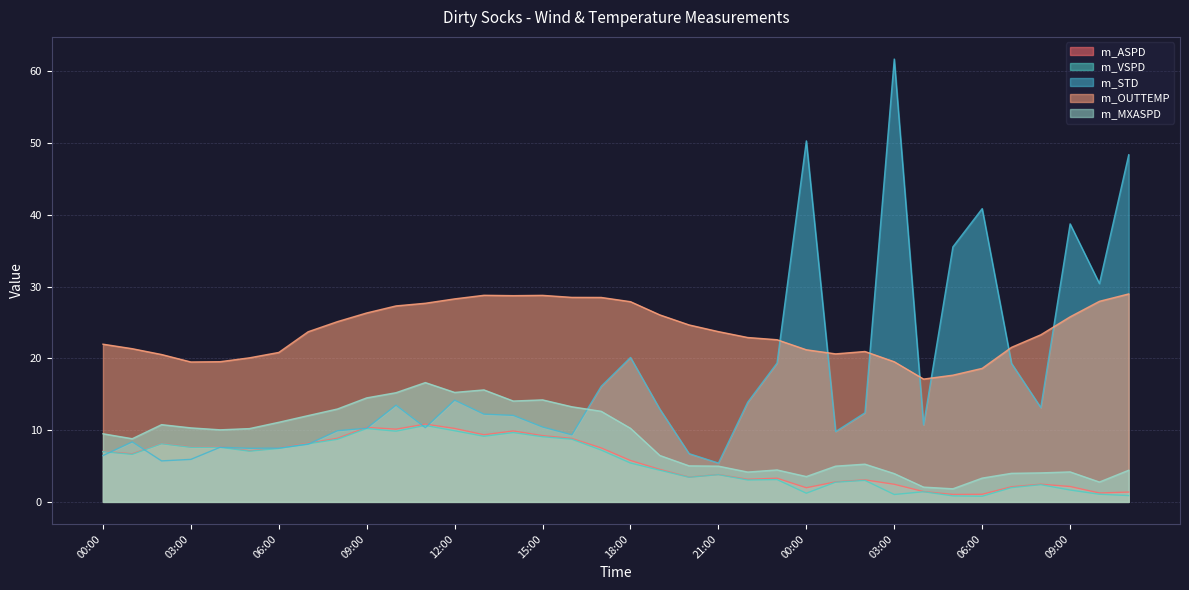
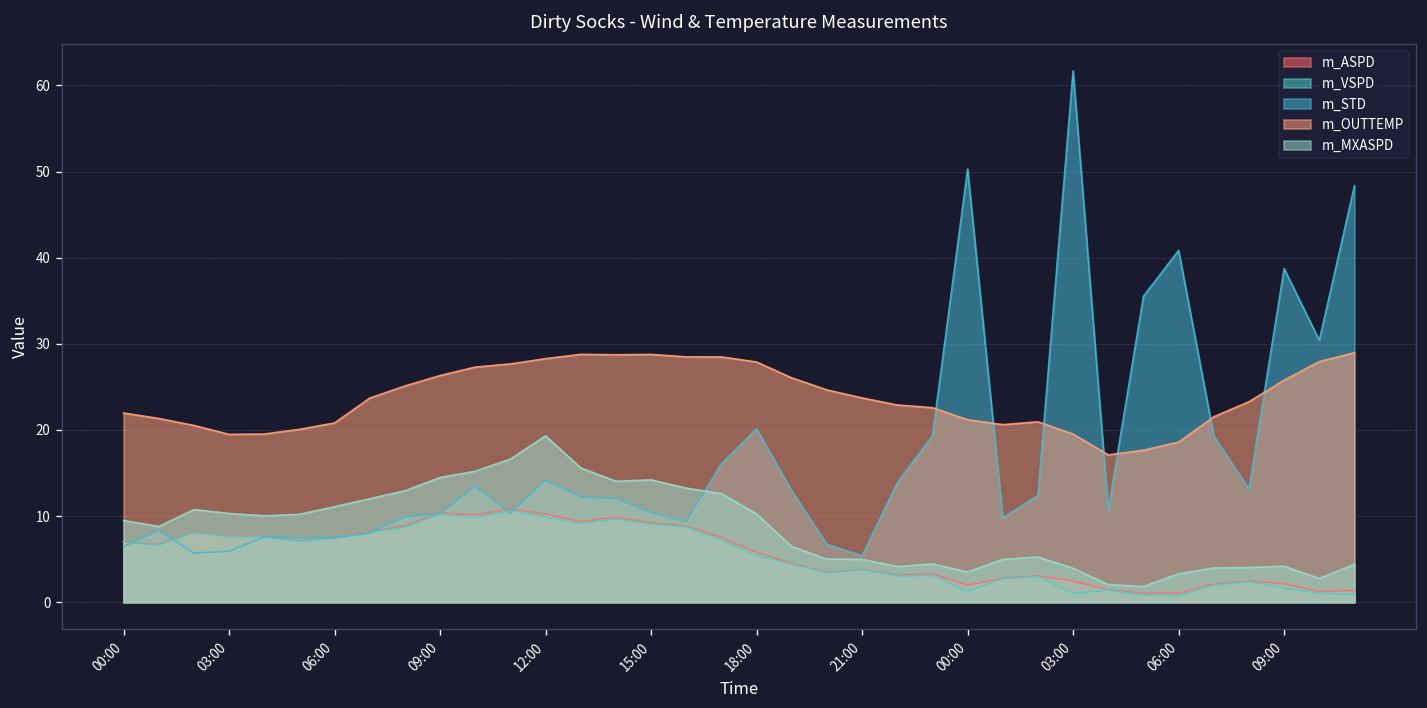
  {
    "m_MXASPD": {
-     "12:00": 15,
+     "12:00": 19,
      "15:00": 14,
      "18:00": 10,
      "21:00": 5
    }
  }
